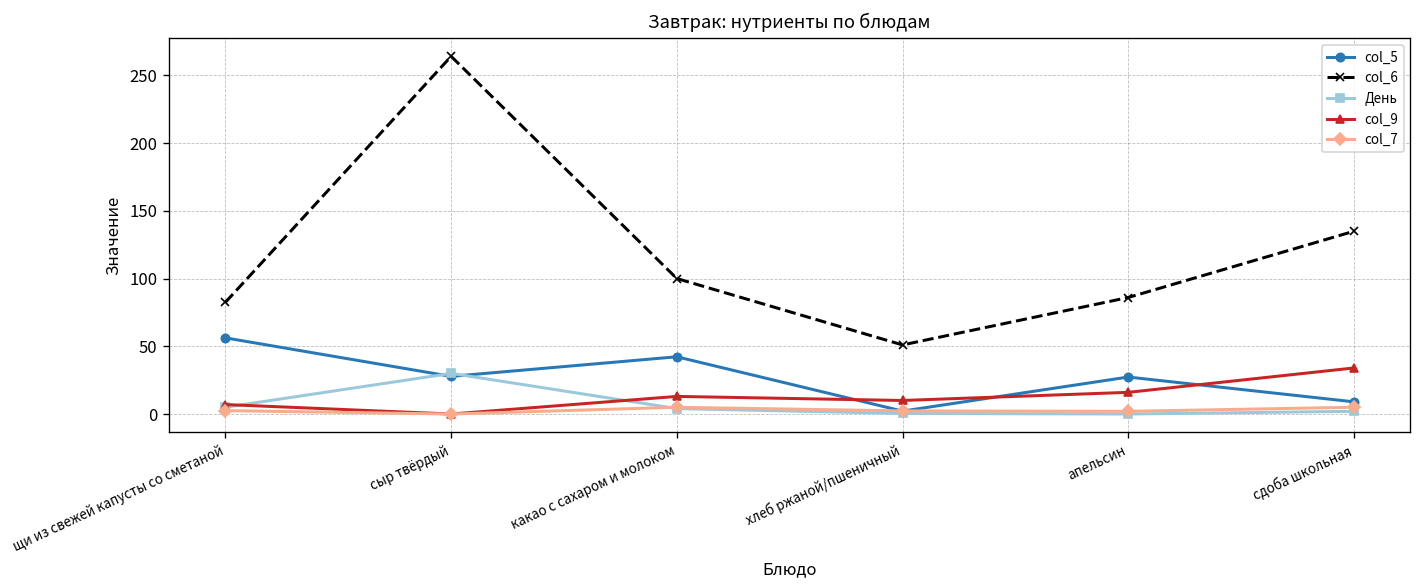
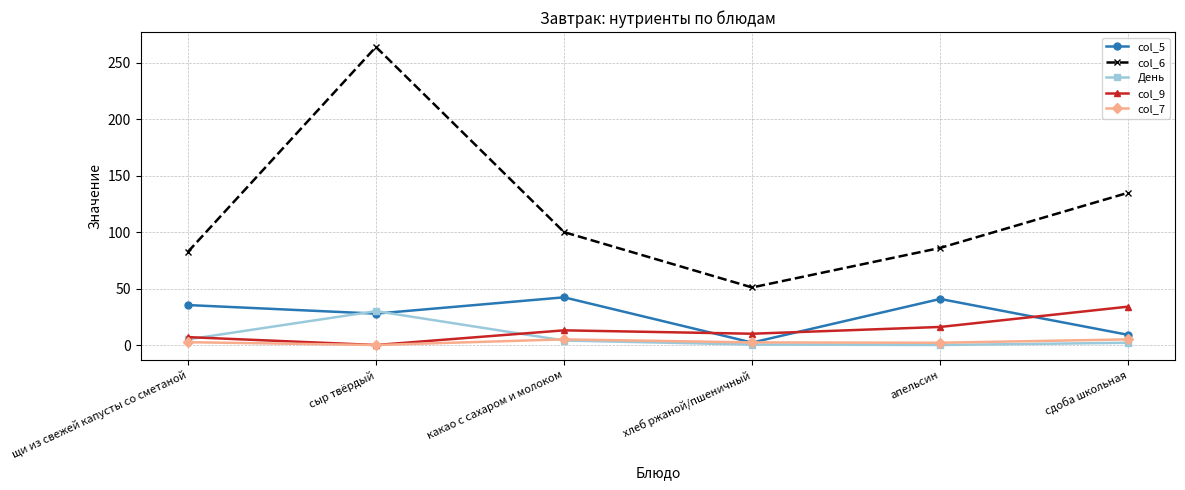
  {
    "col_5": {
-     "щи из свежей капусты со сметаной": 56,
+     "щи из свежей капусты со сметаной": 35,
      "какао с сахаром и молоком": 42,
-     "апельсин": 27,
+     "апельсин": 41,
      "сдоба школьная": 9
    },
    "col_6": {
      "щи из свежей капусты со сметаной": 83,
      "сыр твёрдый": 264,
      "какао с сахаром и молоком": 100,
      "хлеб ржаной/пшеничный": 51,
      "апельсин": 86,
      "сдоба школьная": 135
    },
    "День": {
      "сдоба школьная": 2
    },
    "col_9": {
      "какао с сахаром и молоком": 13,
      "хлеб ржаной/пшеничный": 10,
      "апельсин": 16,
      "сдоба школьная": 34
    },
    "col_7": {
      "щи из свежей капусты со сметаной": 3,
      "сдоба школьная": 5
    }
  }
